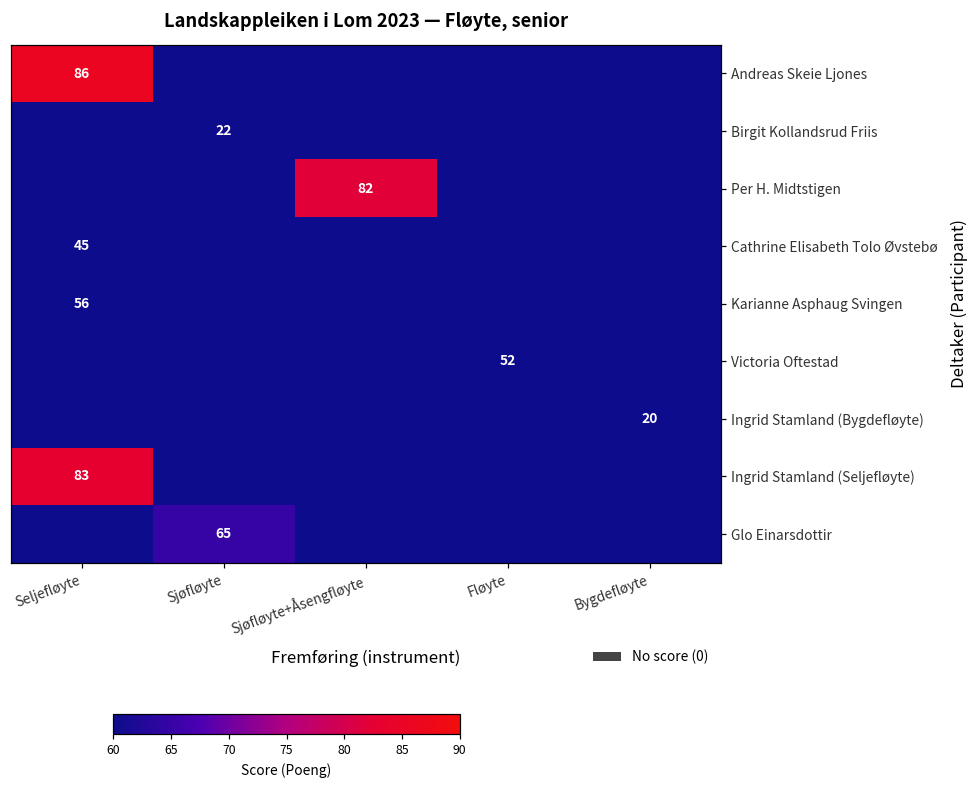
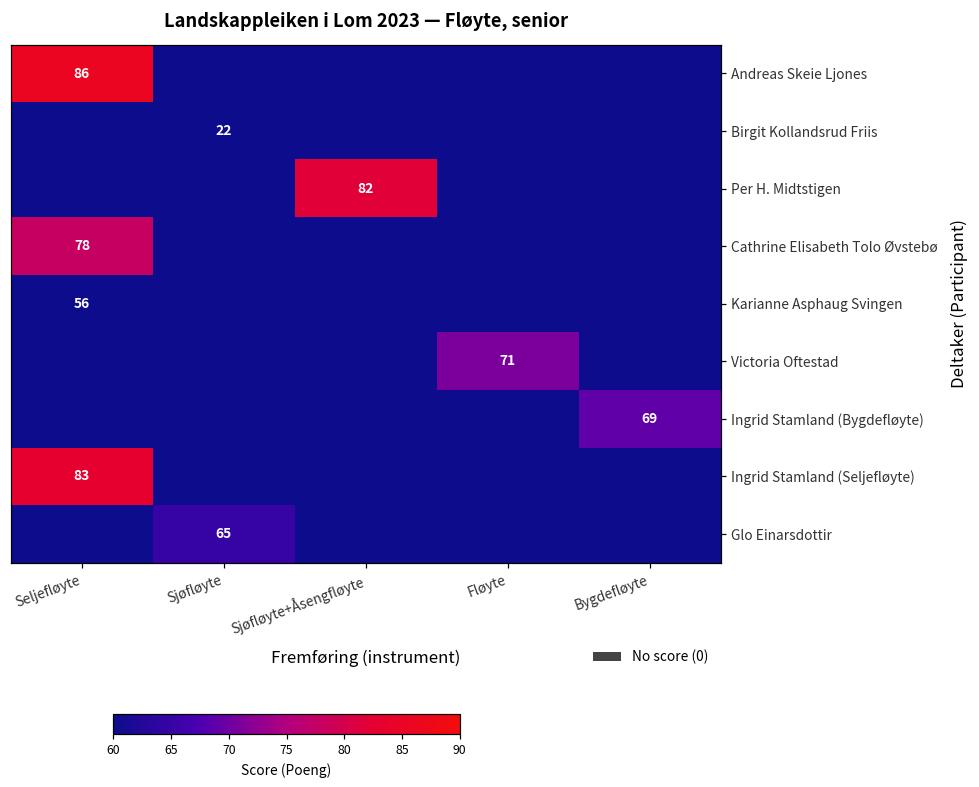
  {
    "Andreas Skeie Ljones": {
      "Seljefløyte": 86
    },
    "Birgit Kollandsrud Friis": {
      "Sjøfløyte": 22
    },
    "Per H. Midtstigen": {
      "Sjøfløyte+Åsengfløyte": 82
    },
    "Cathrine Elisabeth Tolo Øvstebø": {
-     "Seljefløyte": 45
+     "Seljefløyte": 78
    },
    "Karianne Asphaug Svingen": {
      "Seljefløyte": 56
    },
    "Victoria Oftestad": {
-     "Fløyte": 52
+     "Fløyte": 71
    },
    "Ingrid Stamland (Bygdefløyte)": {
-     "Bygdefløyte": 20
+     "Bygdefløyte": 69
    },
    "Ingrid Stamland (Seljefløyte)": {
      "Seljefløyte": 83
    },
    "Glo Einarsdottir": {
      "Sjøfløyte": 65
    }
  }
